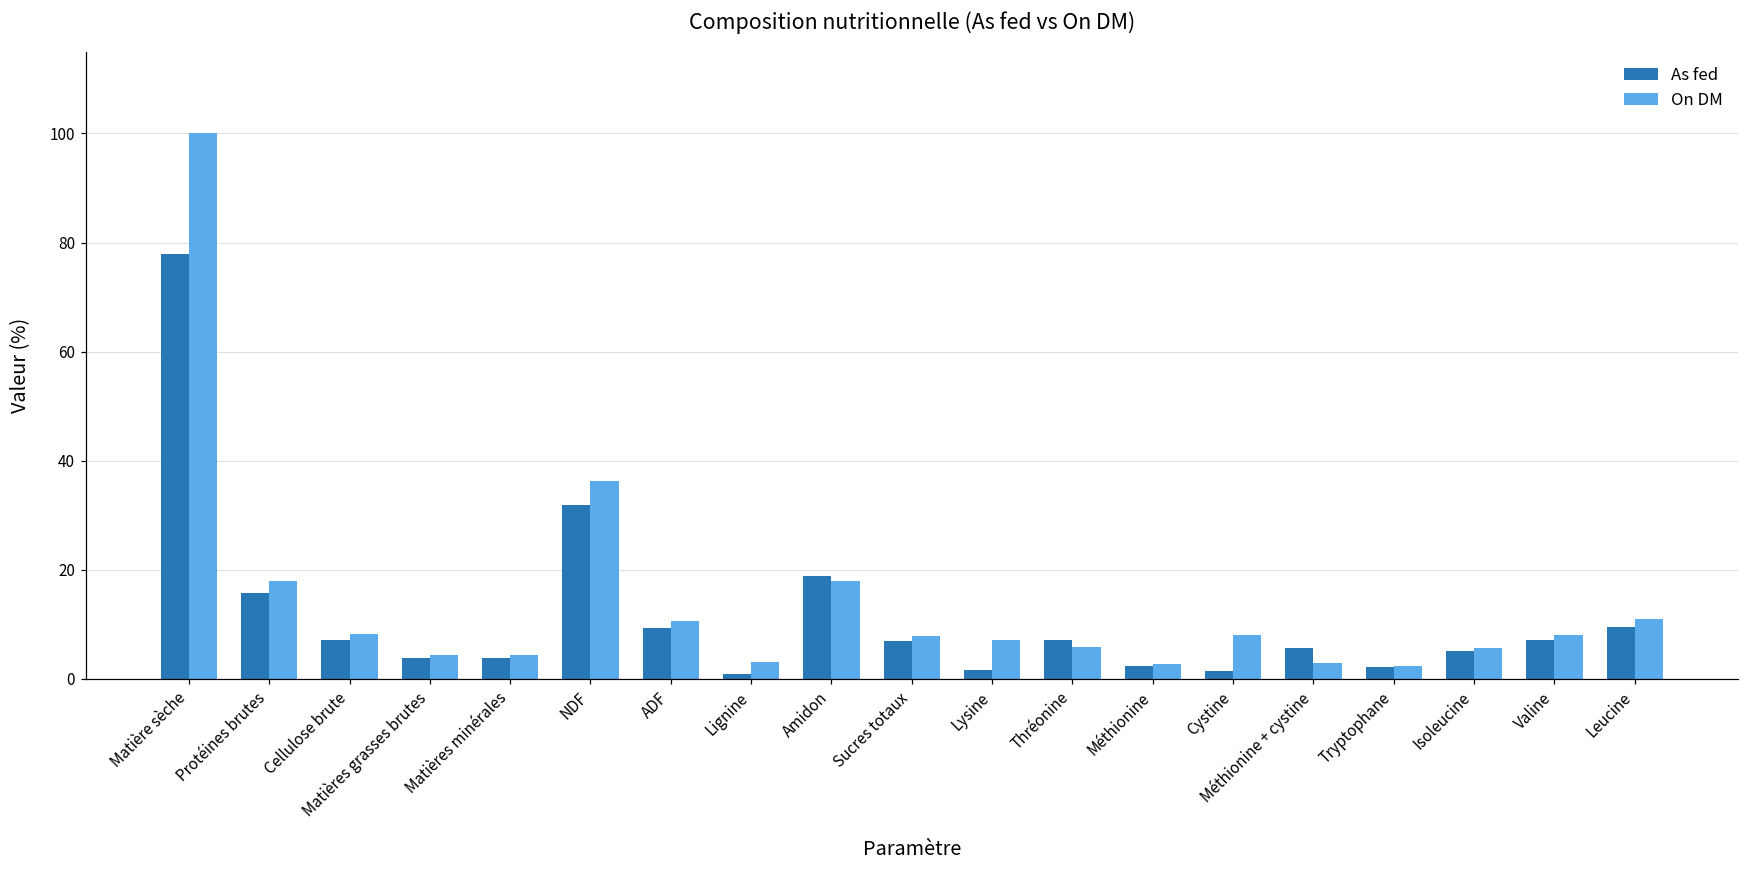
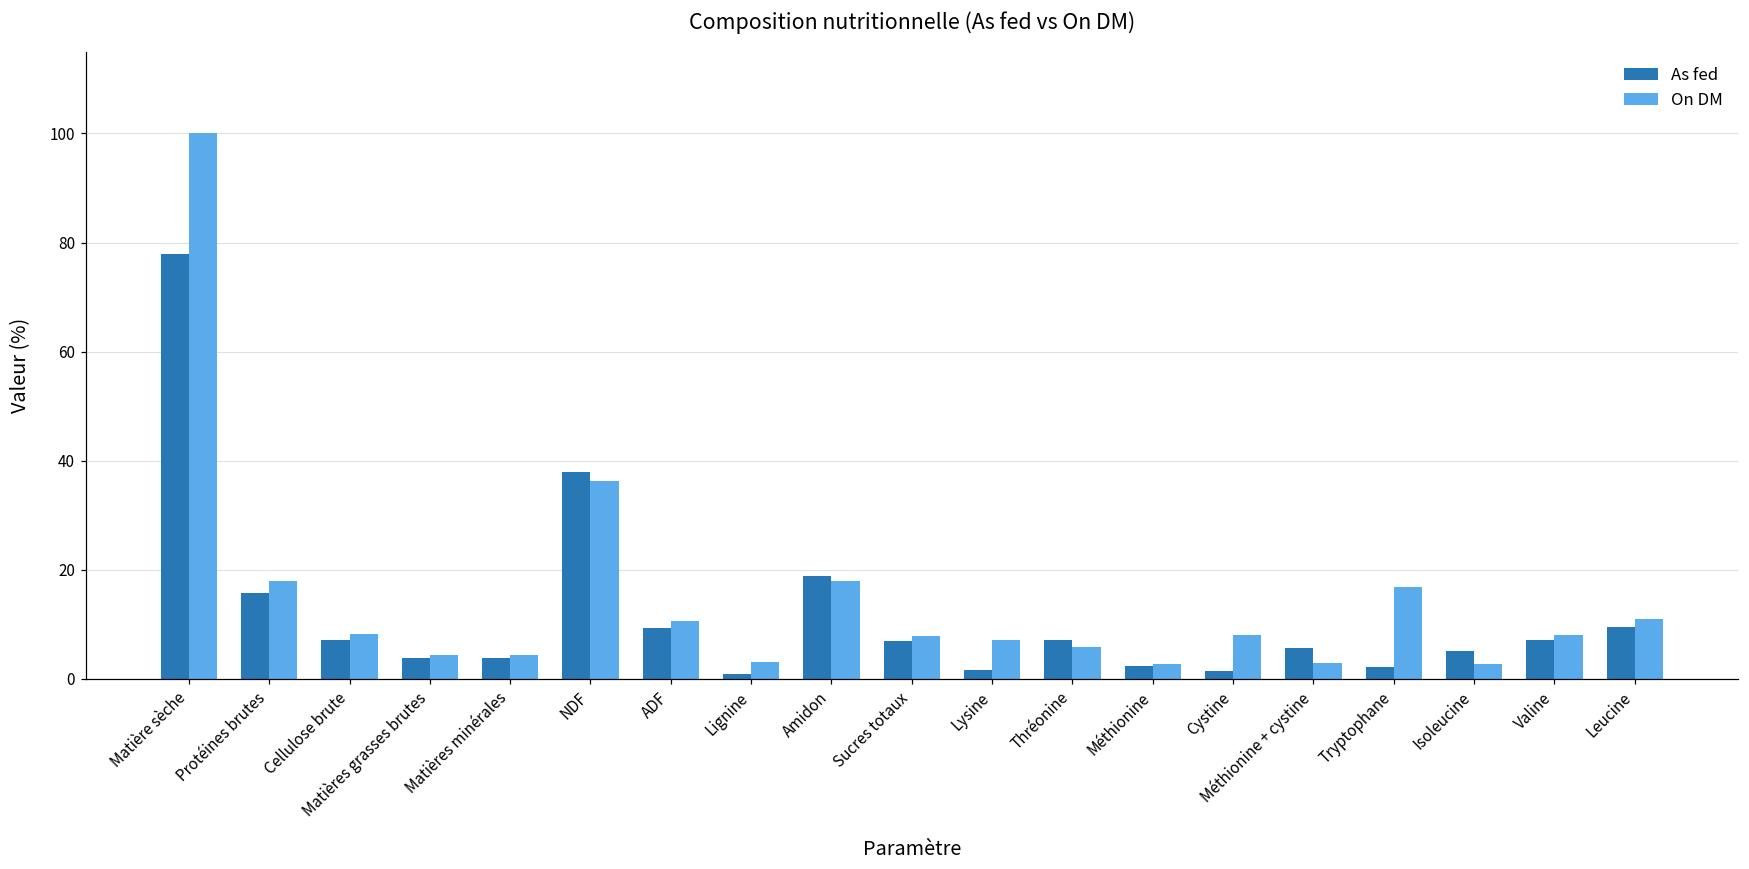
  {
    "As fed": {
      "Matière sèche": 78,
      "Protéines brutes": 16,
      "Cellulose brute": 7,
      "Matières grasses brutes": 4,
      "Matières minérales": 4,
-     "NDF": 32,
+     "NDF": 38,
      "ADF": 9,
      "Lignine": 1,
      "Amidon": 19,
      "Sucres totaux": 7,
      "Lysine": 2,
      "Thréonine": 7,
      "Méthionine": 2,
      "Cystine": 1,
      "Méthionine + cystine": 6,
      "Tryptophane": 2,
      "Isoleucine": 5,
      "Valine": 7,
      "Leucine": 10
    },
    "On DM": {
      "Matière sèche": 100,
      "Protéines brutes": 18,
      "Cellulose brute": 8,
      "Matières grasses brutes": 4,
      "Matières minérales": 4,
      "NDF": 36,
      "ADF": 11,
      "Lignine": 3,
      "Amidon": 18,
      "Sucres totaux": 8,
      "Lysine": 7,
      "Thréonine": 6,
      "Méthionine": 3,
      "Cystine": 8,
      "Méthionine + cystine": 3,
-     "Tryptophane": 2,
-     "Isoleucine": 6,
+     "Tryptophane": 17,
+     "Isoleucine": 3,
      "Valine": 8,
      "Leucine": 11
    }
  }
